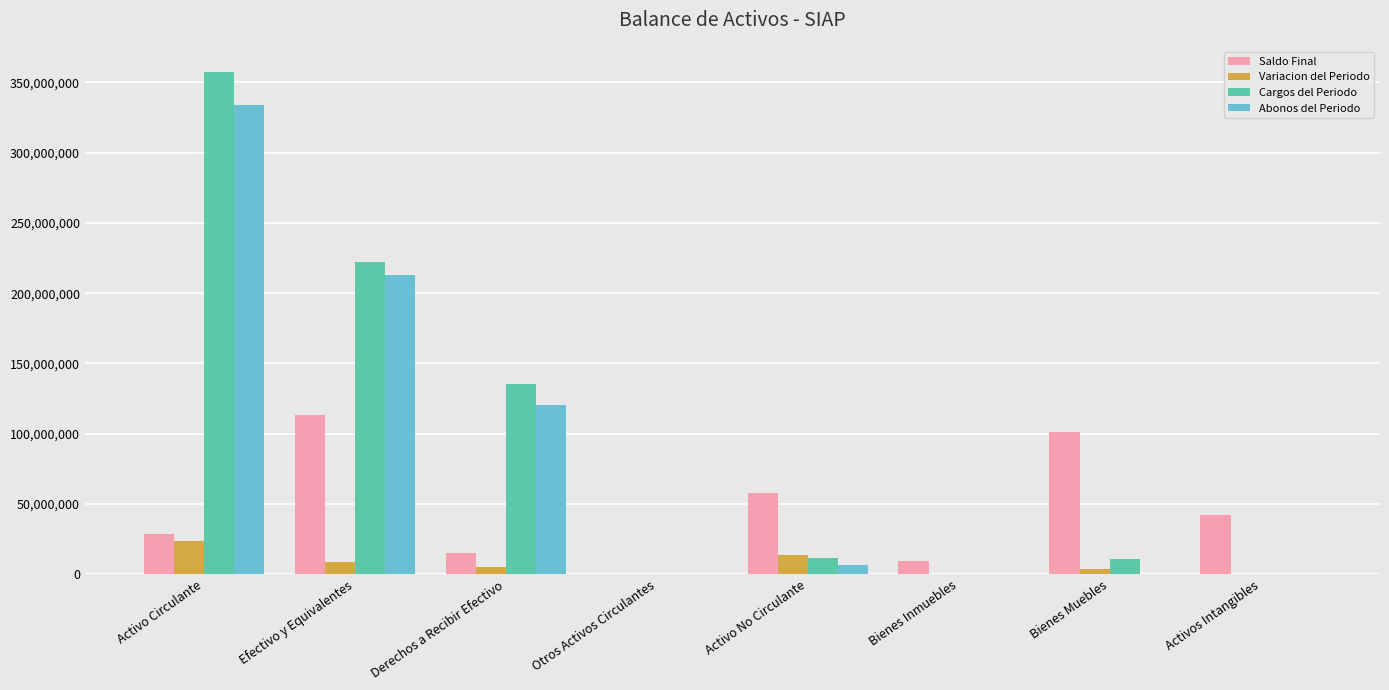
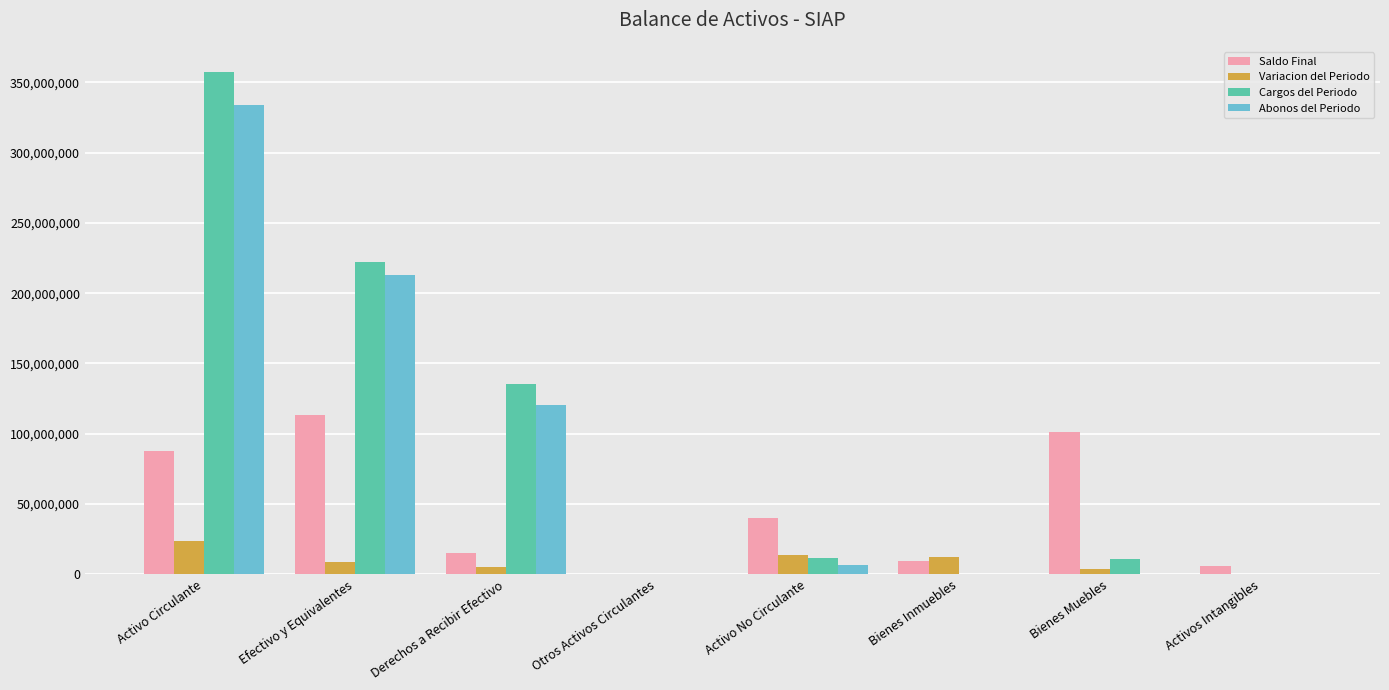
  {
    "Saldo Final": {
-     "Activo Circulante": "29,000,000",
+     "Activo Circulante": "88,000,000",
      "Efectivo y Equivalentes": "113,000,000",
      "Derechos a Recibir Efectivo": "15,000,000",
-     "Activo No Circulante": "58,000,000",
+     "Activo No Circulante": "40,000,000",
      "Bienes Inmuebles": "9,000,000",
      "Bienes Muebles": "101,000,000",
-     "Activos Intangibles": "42,000,000"
+     "Activos Intangibles": "6,000,000"
    },
    "Variacion del Periodo": {
      "Activo Circulante": "23,000,000",
      "Efectivo y Equivalentes": "9,000,000",
      "Derechos a Recibir Efectivo": "5,000,000",
      "Otros Activos Circulantes": "0",
      "Activo No Circulante": "14,000,000",
-     "Bienes Inmuebles": "0",
+     "Bienes Inmuebles": "13,000,000",
      "Bienes Muebles": "4,000,000"
    }
  }
